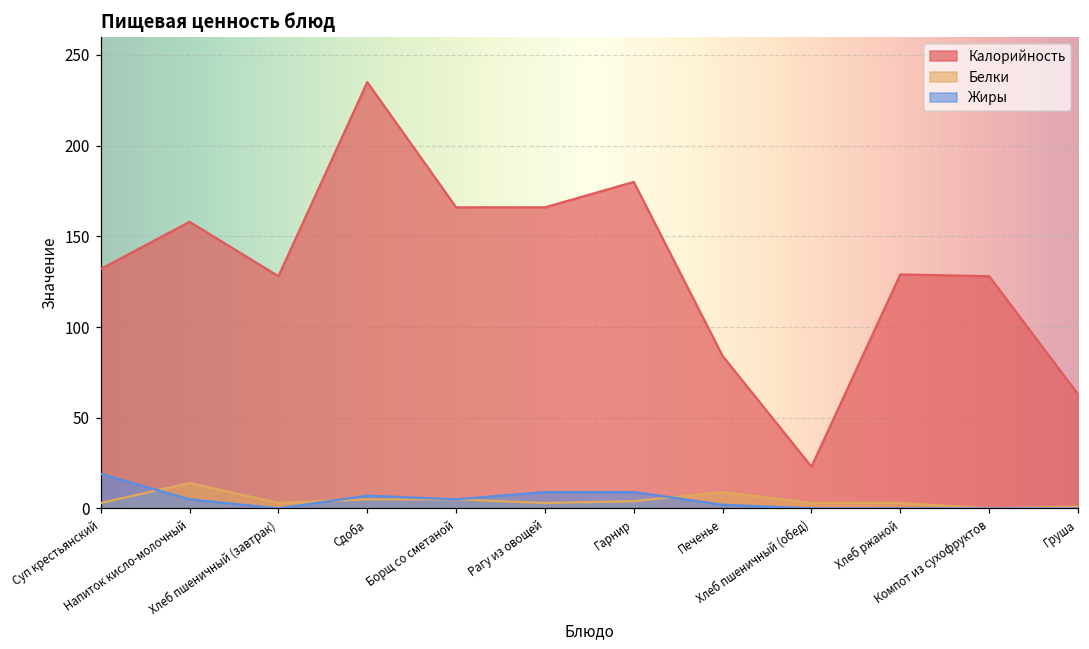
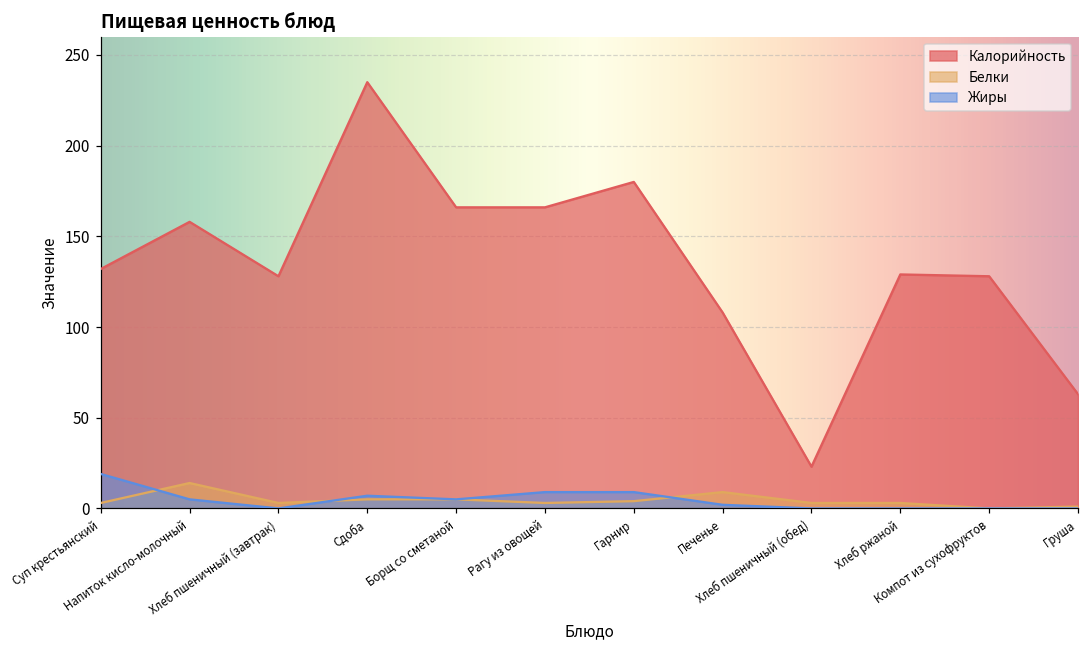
  {
    "Калорийность": {
      "Суп крестьянский": 132,
      "Напиток кисло-молочный": 158,
      "Хлеб пшеничный (завтрак)": 128,
      "Сдоба": 235,
      "Борщ со сметаной": 166,
      "Рагу из овощей": 166,
      "Гарнир": 180,
-     "Печенье": 84,
+     "Печенье": 108,
      "Хлеб пшеничный (обед)": 23,
      "Хлеб ржаной": 129,
      "Компот из сухофруктов": 128,
      "Груша": 63
    },
    "Белки": {
      "Суп крестьянский": 3,
      "Напиток кисло-молочный": 14,
      "Хлеб пшеничный (завтрак)": 3,
      "Сдоба": 5,
      "Рагу из овощей": 3,
      "Гарнир": 4,
      "Печенье": 9,
      "Хлеб пшеничный (обед)": 3,
      "Хлеб ржаной": 3
    },
    "Жиры": {
      "Суп крестьянский": 19,
      "Напиток кисло-молочный": 5,
      "Хлеб пшеничный (завтрак)": 0,
      "Сдоба": 7,
      "Рагу из овощей": 9,
      "Гарнир": 9,
      "Печенье": 2,
      "Хлеб пшеничный (обед)": 0,
      "Хлеб ржаной": 0
    }
  }
